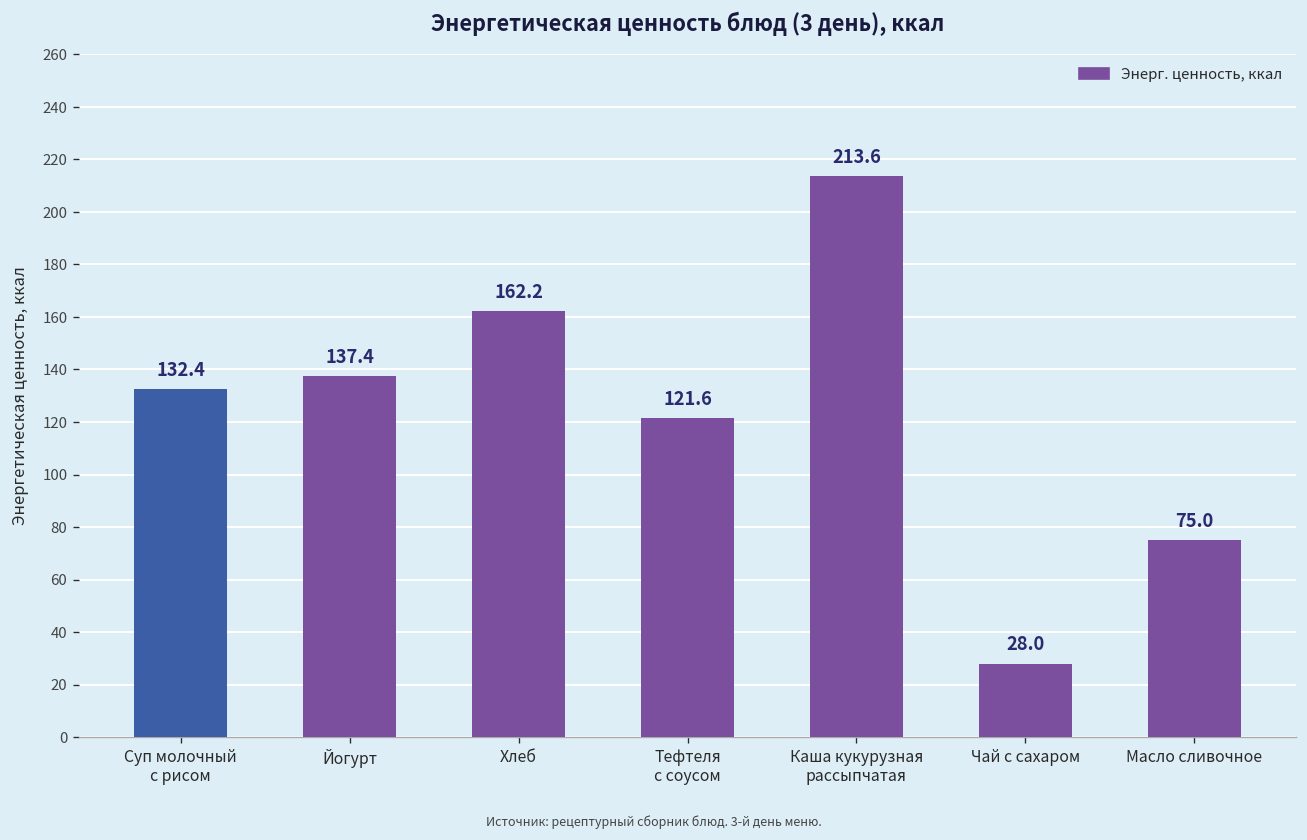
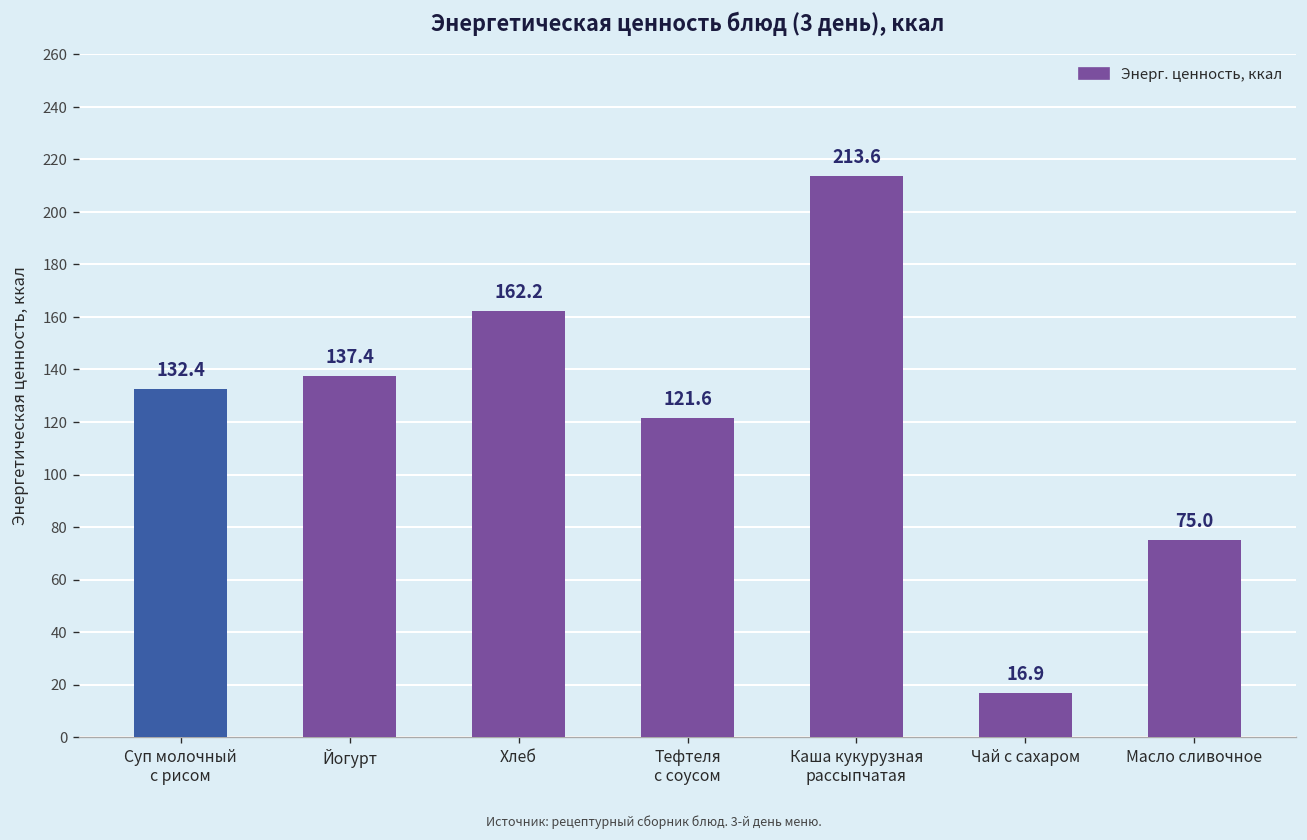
  {
    "Суп молочный с рисом": 132.4,
    "Йогурт": 137.4,
    "Хлеб": 162.2,
    "Тефтеля с соусом": 121.6,
    "Каша кукурузная рассыпчатая": 213.6,
-   "Чай с сахаром": 28.0,
+   "Чай с сахаром": 16.9,
    "Масло сливочное": 75.0
  }
